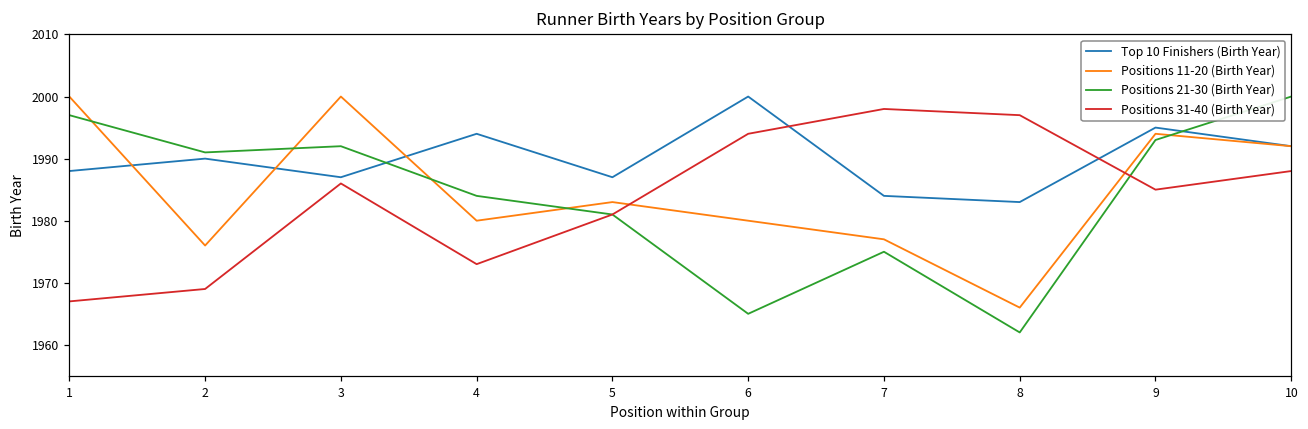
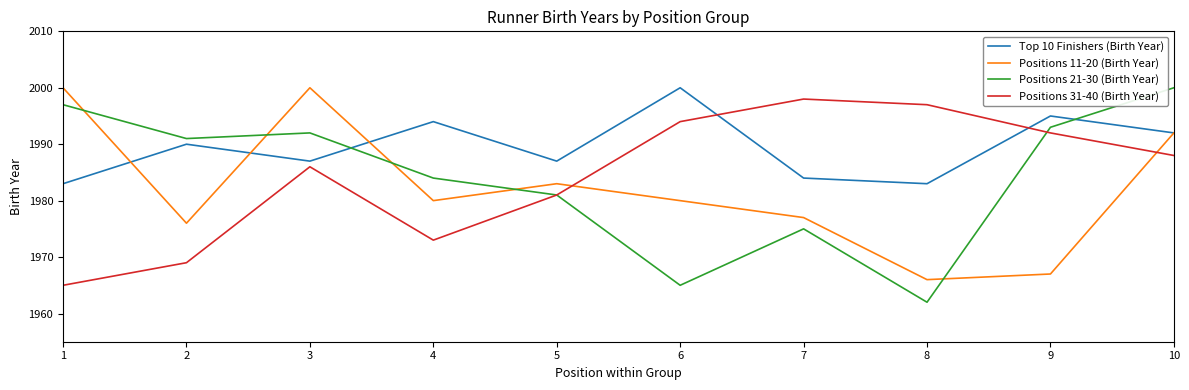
  {
    "Top 10 Finishers (Birth Year)": {
-     "1": 1988,
+     "1": 1983,
      "2": 1990,
      "3": 1987,
      "4": 1994,
      "5": 1987,
      "6": 2000,
      "7": 1984,
      "8": 1983,
      "9": 1995
    },
    "Positions 11-20 (Birth Year)": {
      "1": 2000,
      "2": 1976,
      "3": 2000,
      "4": 1980,
      "5": 1983,
      "6": 1980,
      "7": 1977,
      "8": 1966,
-     "9": 1994
+     "9": 1967
    },
    "Positions 21-30 (Birth Year)": {
      "1": 1997,
      "2": 1991,
      "3": 1992,
      "4": 1984,
      "6": 1965,
      "7": 1975,
      "8": 1962,
      "9": 1993,
      "10": 2000
    },
    "Positions 31-40 (Birth Year)": {
-     "1": 1967,
+     "1": 1965,
      "2": 1969,
      "3": 1986,
      "4": 1973,
      "6": 1994,
      "7": 1998,
      "8": 1997,
-     "9": 1985,
+     "9": 1992,
      "10": 1988
    }
  }
